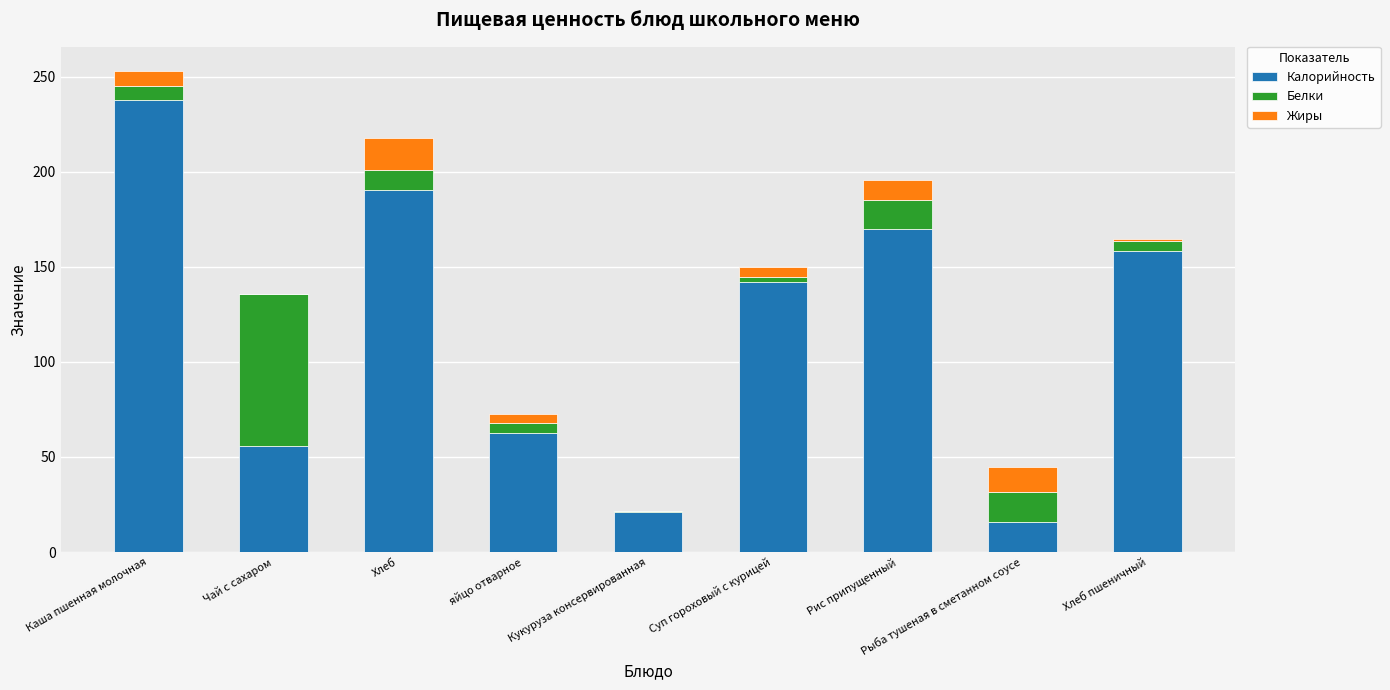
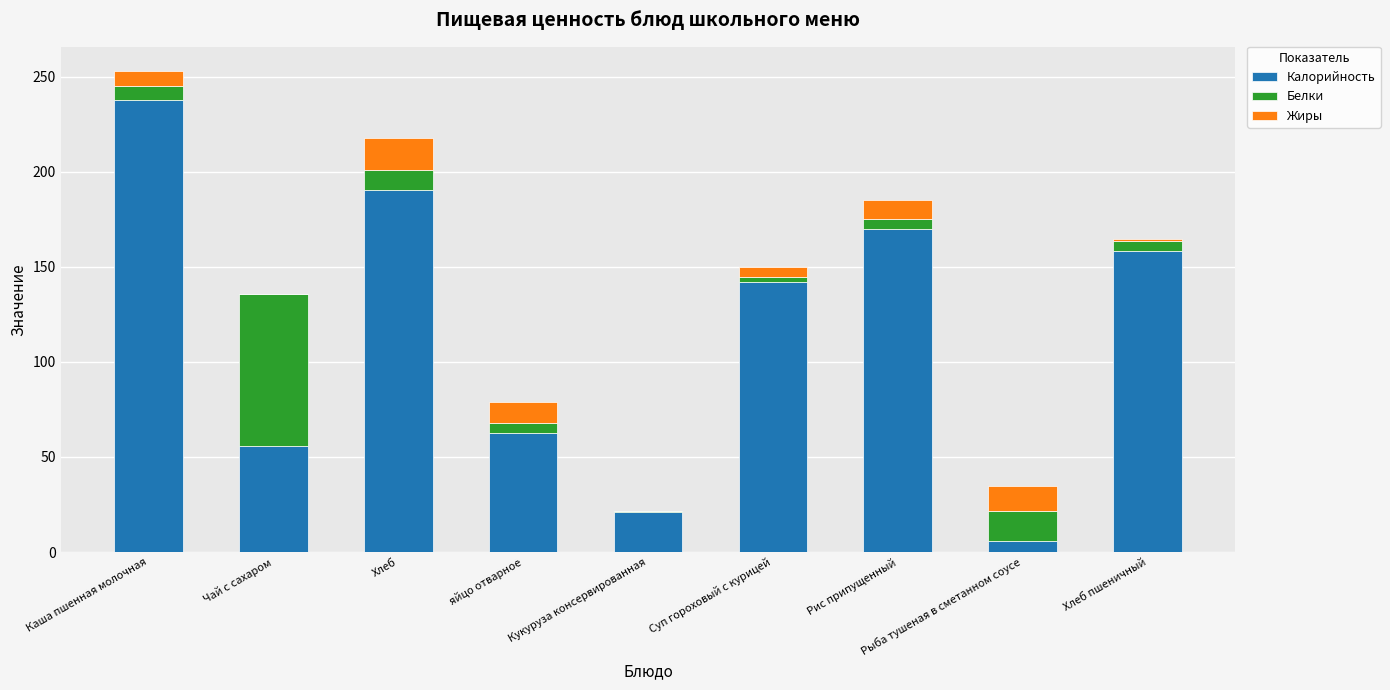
  {
    "Калорийность": {
      "Каша пшенная молочная": 238,
      "Чай с сахаром": 56,
      "Хлеб": 191,
      "яйцо отварное": 63,
      "Кукуруза консервированная": 21,
      "Суп гороховый с курицей": 142,
      "Рис припущенный": 170,
-     "Рыба тушеная в сметанном соусе": 16,
+     "Рыба тушеная в сметанном соусе": 6,
      "Хлеб пшеничный": 158
    },
    "Белки": {
      "Каша пшенная молочная": 7,
      "Чай с сахаром": 80,
      "Хлеб": 11,
      "яйцо отварное": 5,
      "Суп гороховый с курицей": 3,
-     "Рис припущенный": 16,
+     "Рис припущенный": 5,
      "Рыба тушеная в сметанном соусе": 16,
      "Хлеб пшеничный": 5
    },
    "Жиры": {
      "Каша пшенная молочная": 8,
      "Чай с сахаром": 0,
      "Хлеб": 17,
-     "яйцо отварное": 5,
+     "яйцо отварное": 11,
      "Суп гороховый с курицей": 5,
      "Рис припущенный": 10,
      "Рыба тушеная в сметанном соусе": 13
    }
  }
